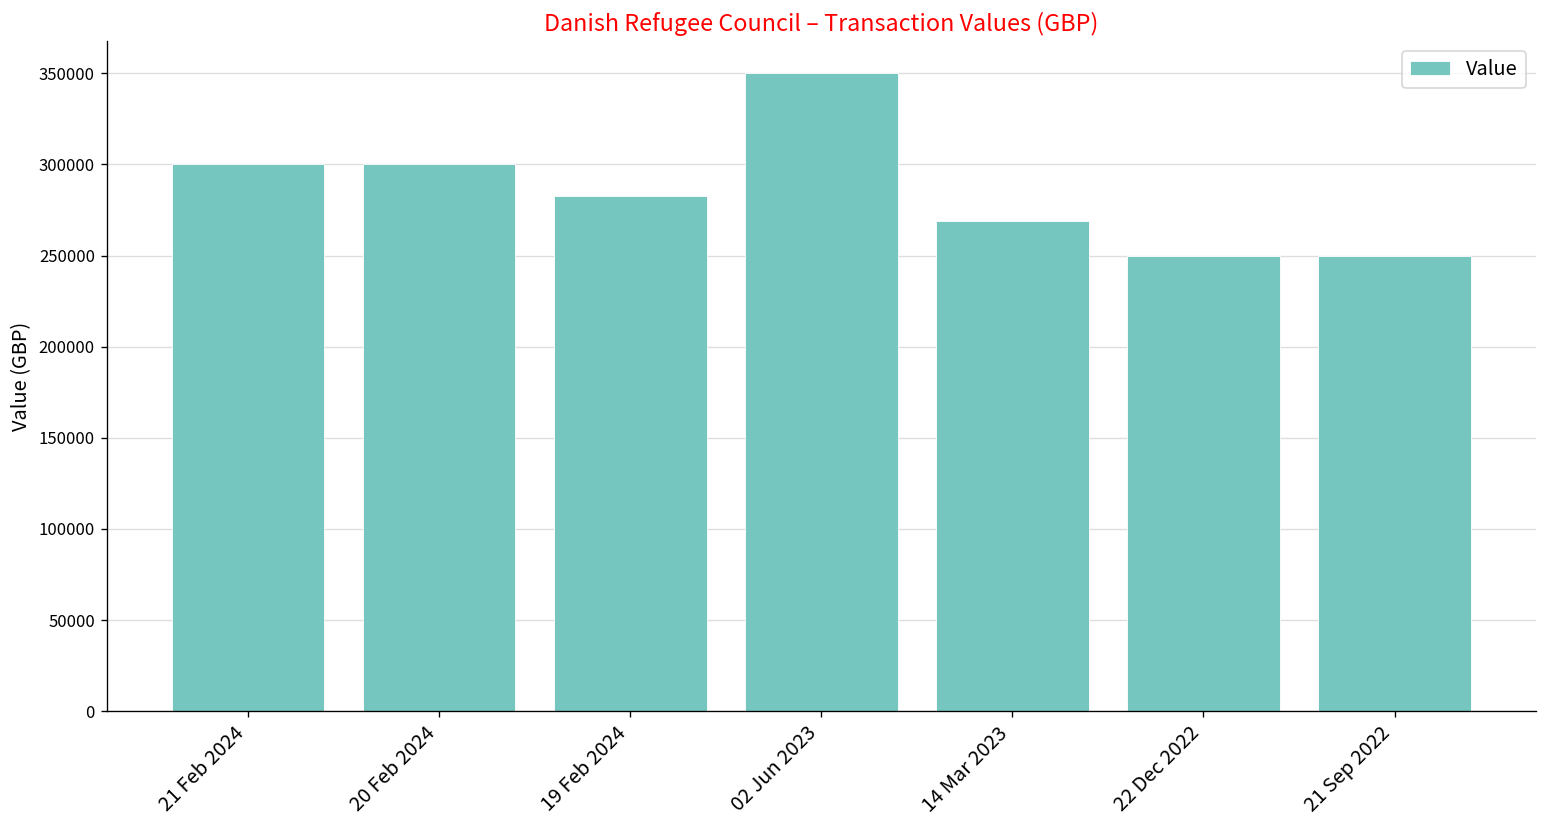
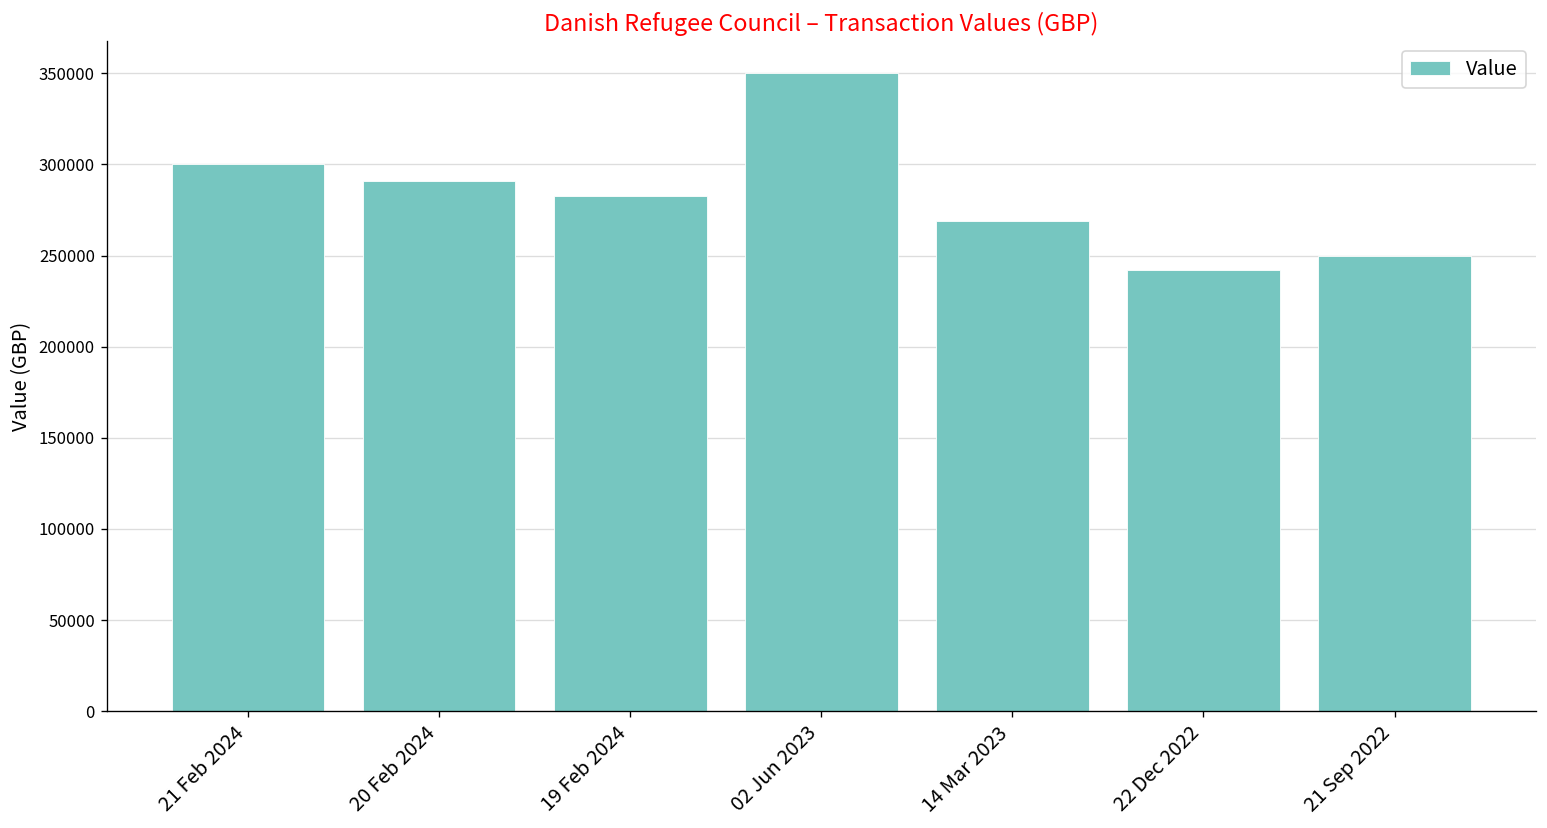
  {
    "21 Feb 2024": 300000,
-   "20 Feb 2024": 300000,
+   "20 Feb 2024": 291000,
    "19 Feb 2024": 283000,
    "02 Jun 2023": 350000,
    "14 Mar 2023": 269000,
-   "22 Dec 2022": 250000,
+   "22 Dec 2022": 242000,
    "21 Sep 2022": 250000
  }
